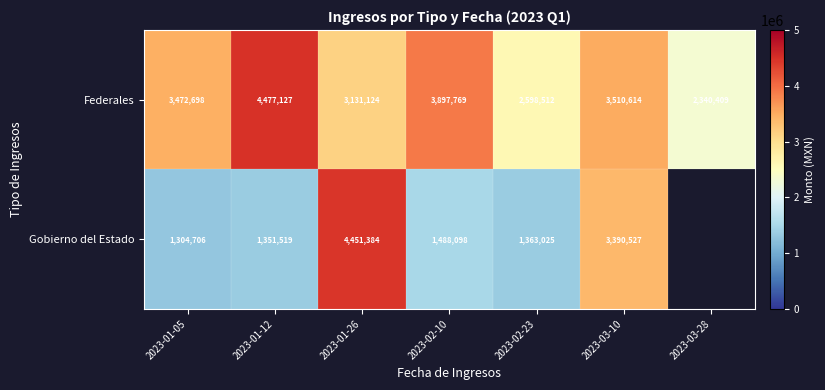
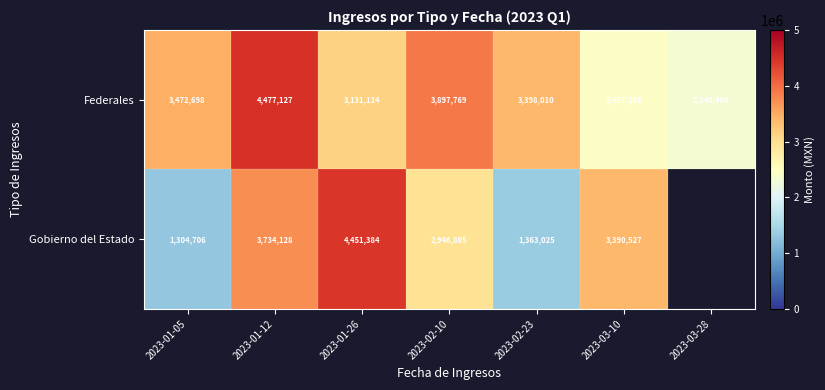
  {
    "Federales": {
      "2023-01-05": "3,472,698",
      "2023-01-12": "4,477,127",
      "2023-01-26": "3,131,124",
      "2023-02-10": "3,897,769",
-     "2023-02-23": "2,598,512",
-     "2023-03-10": "3,510,614"
+     "2023-02-23": "3,398,010",
+     "2023-03-10": "2,457,106"
    },
    "Gobierno del Estado": {
      "2023-01-05": "1,304,706",
-     "2023-01-12": "1,351,519",
+     "2023-01-12": "3,734,128",
      "2023-01-26": "4,451,384",
-     "2023-02-10": "1,488,098",
+     "2023-02-10": "2,946,805",
      "2023-02-23": "1,363,025",
      "2023-03-10": "3,390,527"
    }
  }
